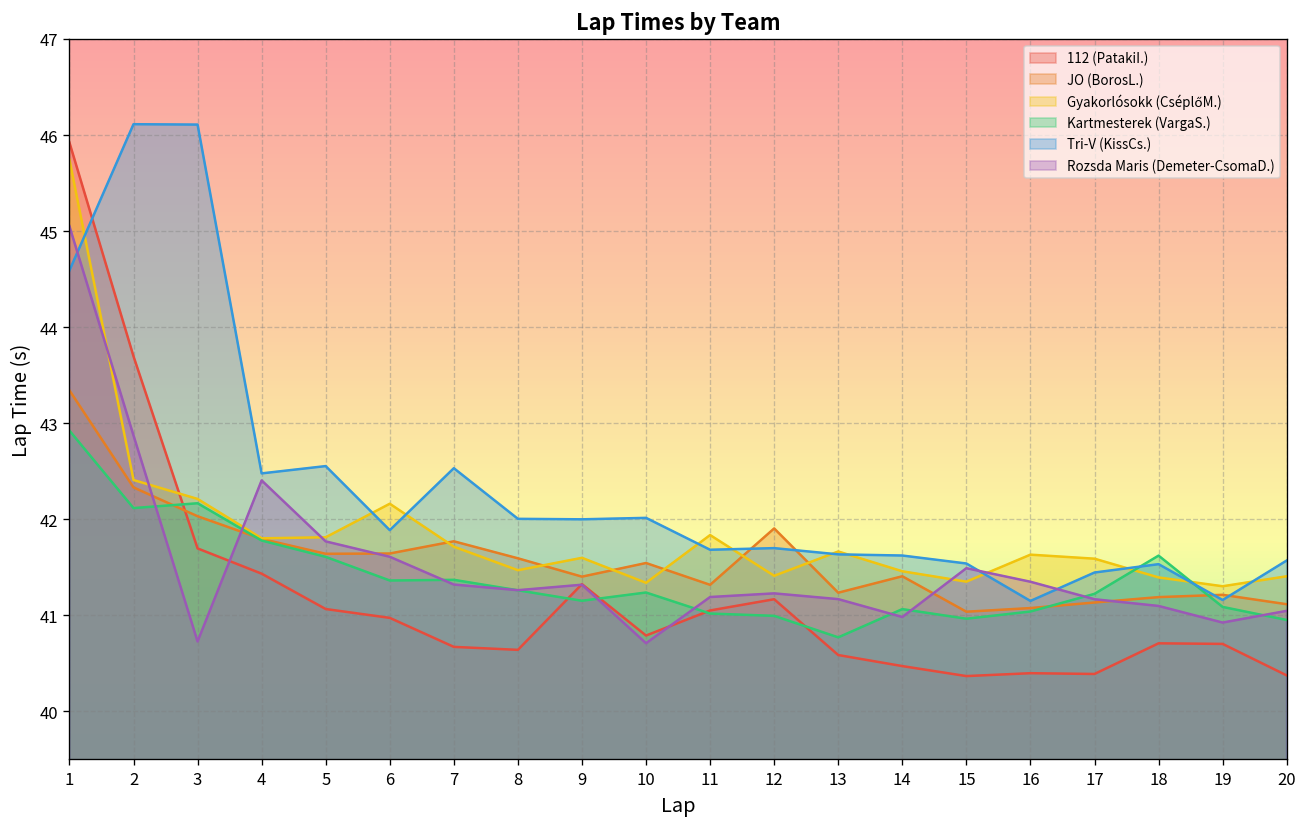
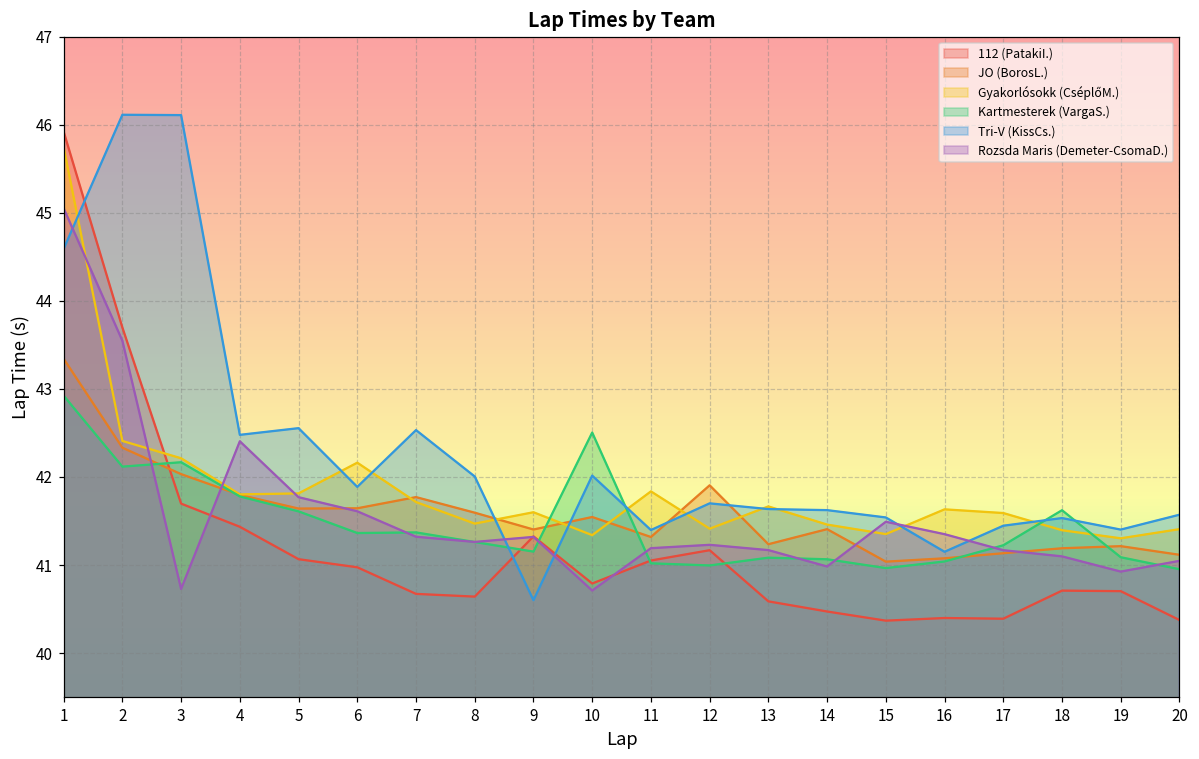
  {
    "Kartmesterek (VargaS.)": {
      "1": 42.9,
      "2": 42.1,
      "3": 42.2,
      "5": 41.6,
      "6": 41.4,
      "7": 41.4,
      "9": 41.2,
-     "10": 41.2,
+     "10": 42.5,
      "12": 41.0,
-     "13": 40.8,
+     "13": 41.1,
      "14": 41.1,
      "15": 41.0,
      "16": 41.0,
      "17": 41.2,
      "18": 41.6,
      "19": 41.1,
      "20": 41.0
    },
    "Tri-V (KissCs.)": {
      "1": 44.6,
      "2": 46.1,
      "3": 46.1,
      "4": 42.5,
      "5": 42.6,
      "6": 41.9,
      "7": 42.5,
      "8": 42.0,
-     "9": 42.0,
+     "9": 40.6,
      "10": 42.0,
-     "11": 41.7,
+     "11": 41.4,
      "12": 41.7,
      "14": 41.6,
      "15": 41.5,
      "16": 41.2,
      "17": 41.4,
      "18": 41.5,
-     "19": 41.2,
+     "19": 41.4,
      "20": 41.6
    },
    "Rozsda Maris (Demeter-CsomaD.)": {
      "1": 45.1,
-     "2": 42.9,
+     "2": 43.5,
      "3": 40.7,
      "4": 42.4,
      "5": 41.8,
      "6": 41.6,
      "7": 41.3,
      "10": 40.7,
      "11": 41.2,
      "12": 41.2,
      "13": 41.2,
      "14": 41.0,
      "15": 41.5,
      "16": 41.4,
      "17": 41.2,
      "18": 41.1,
      "19": 40.9,
      "20": 41.0
    }
  }
